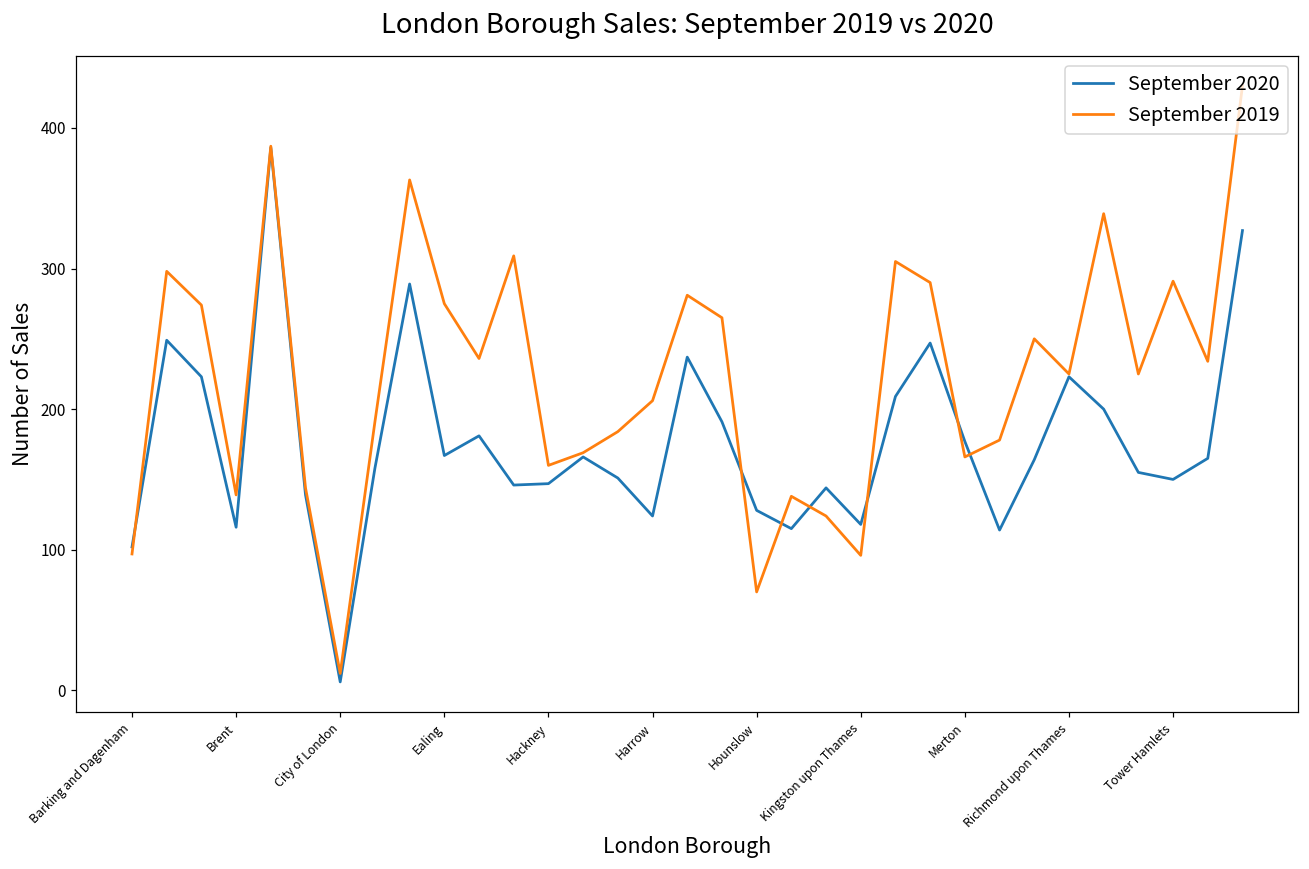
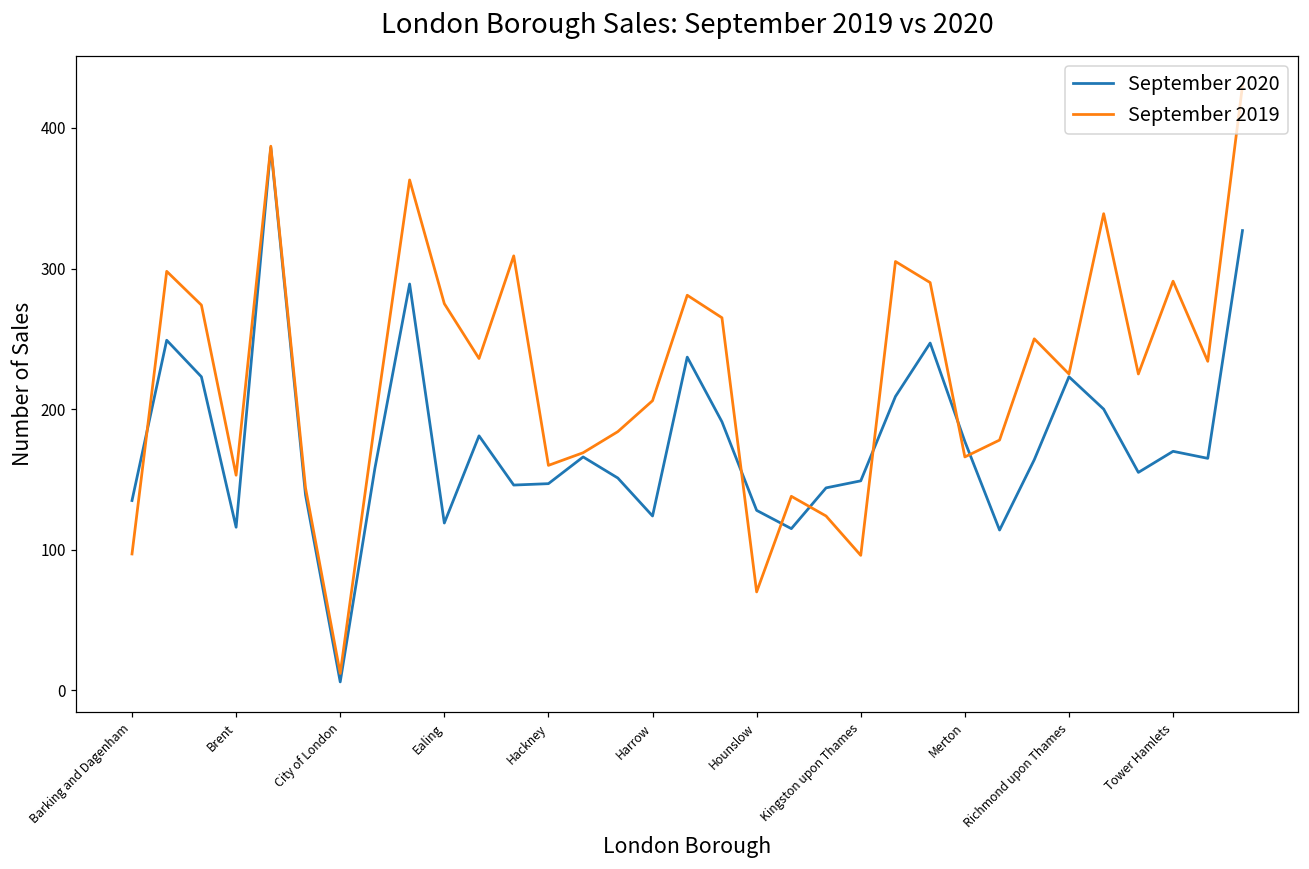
  {
    "September 2020": {
-     "Barking and Dagenham": 102,
+     "Barking and Dagenham": 135,
      "Brent": 116,
      "City of London": 6,
-     "Ealing": 167,
+     "Ealing": 119,
      "Hackney": 147,
      "Harrow": 124,
      "Hounslow": 128,
-     "Kingston upon Thames": 118,
+     "Kingston upon Thames": 149,
      "Merton": 177,
-     "Tower Hamlets": 150
+     "Tower Hamlets": 170
    },
    "September 2019": {
      "Barking and Dagenham": 97,
-     "Brent": 139,
+     "Brent": 153,
      "City of London": 12,
      "Ealing": 275,
      "Hackney": 160,
      "Harrow": 206,
      "Hounslow": 70,
      "Kingston upon Thames": 96,
      "Merton": 166,
      "Tower Hamlets": 291
    }
  }
